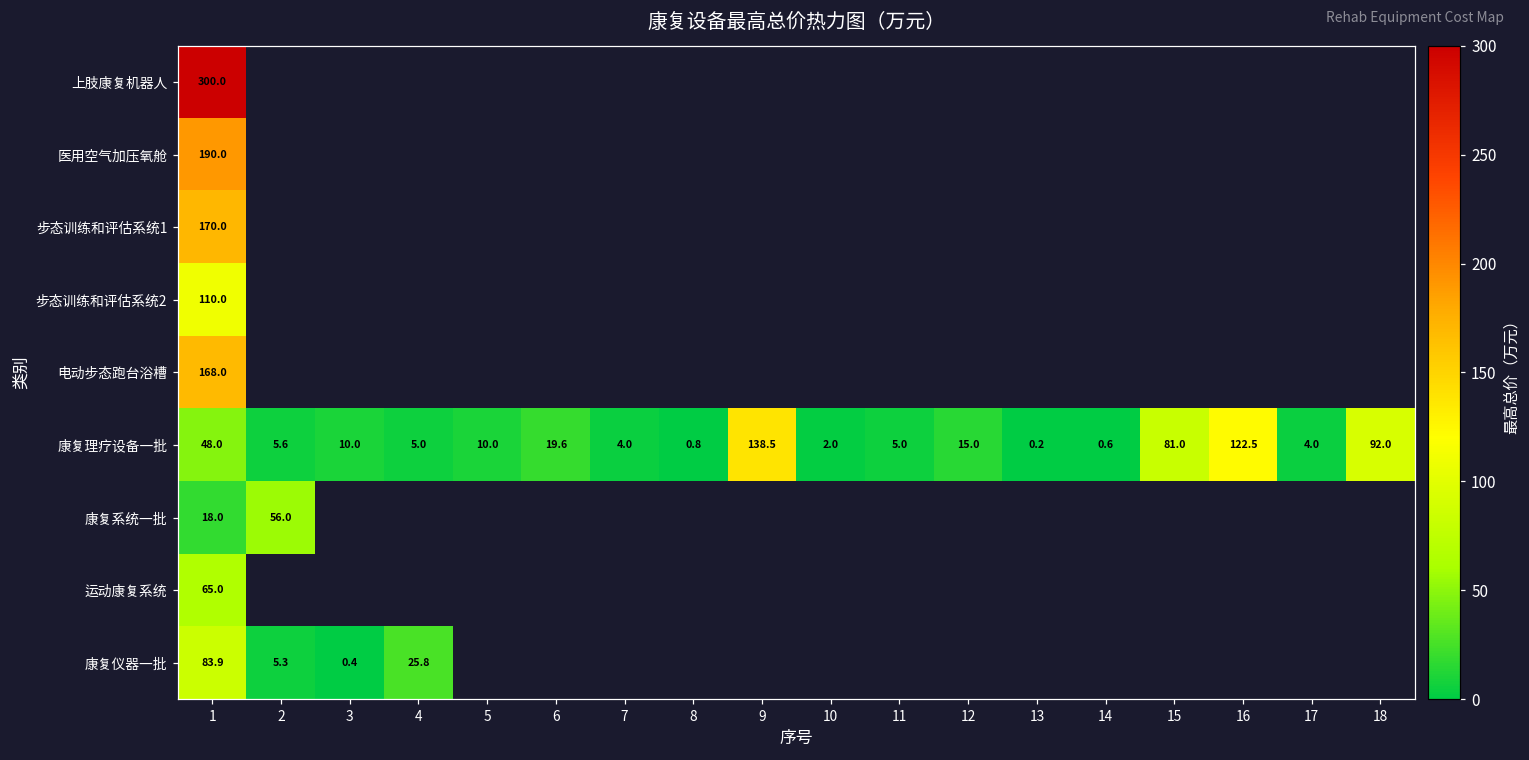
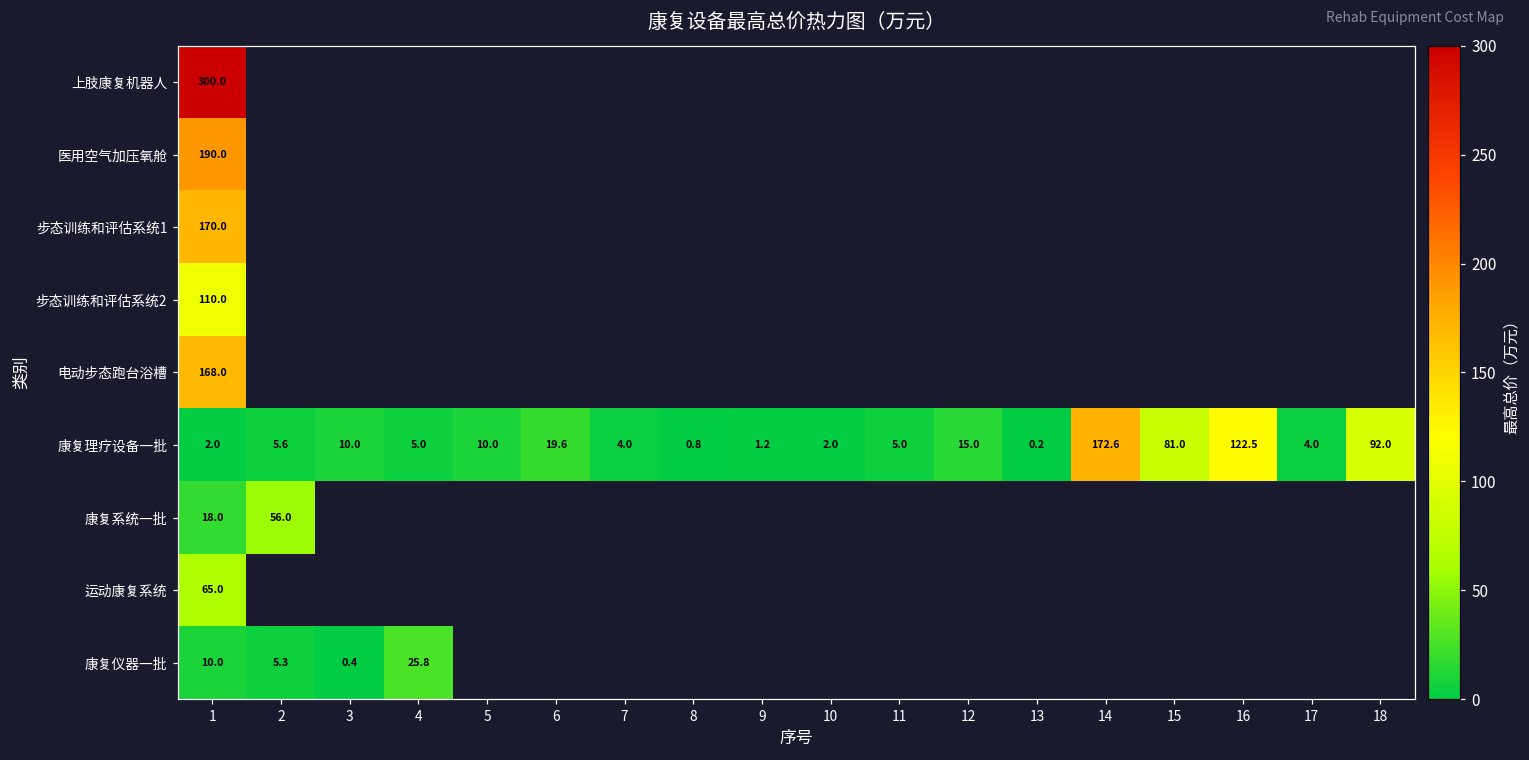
  {
    "上肢康复机器人": {
      "1": 300.0
    },
    "医用空气加压氧舱": {
      "1": 190.0
    },
    "步态训练和评估系统1": {
      "1": 170.0
    },
    "步态训练和评估系统2": {
      "1": 110.0
    },
    "电动步态跑台浴槽": {
      "1": 168.0
    },
    "康复理疗设备一批": {
-     "1": 48.0,
+     "1": 2.0,
      "2": 5.6,
      "3": 10.0,
      "4": 5.0,
      "5": 10.0,
      "6": 19.6,
      "7": 4.0,
      "8": 0.8,
-     "9": 138.5,
+     "9": 1.2,
      "10": 2.0,
      "11": 5.0,
      "12": 15.0,
      "13": 0.2,
-     "14": 0.6,
+     "14": 172.6,
      "15": 81.0,
      "16": 122.5,
      "17": 4.0,
      "18": 92.0
    },
    "康复系统一批": {
      "1": 18.0,
      "2": 56.0
    },
    "运动康复系统": {
      "1": 65.0
    },
    "康复仪器一批": {
-     "1": 83.9,
+     "1": 10.0,
      "2": 5.3,
      "3": 0.4,
      "4": 25.8
    }
  }
